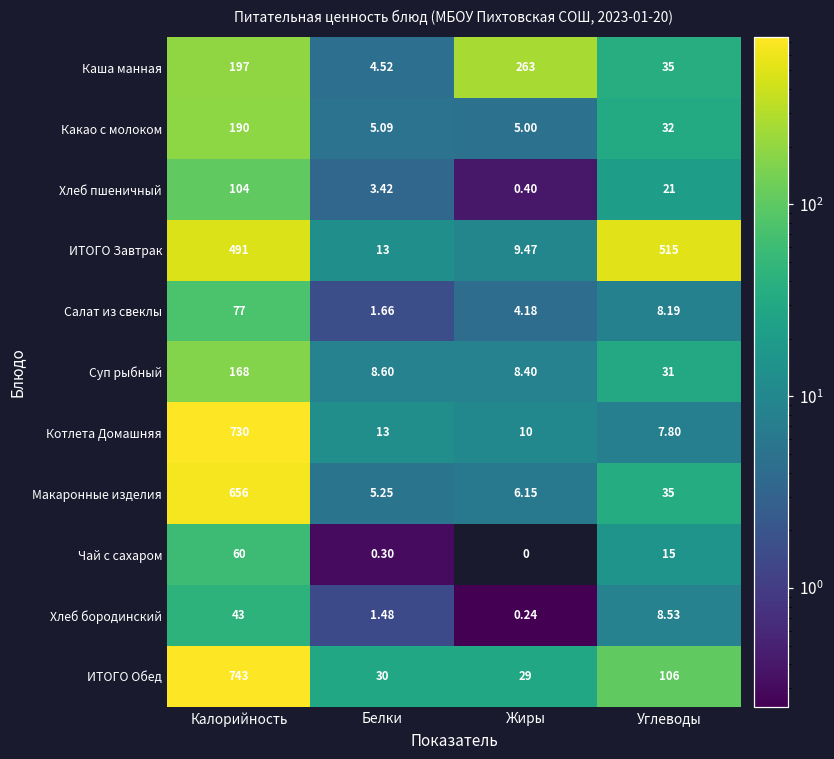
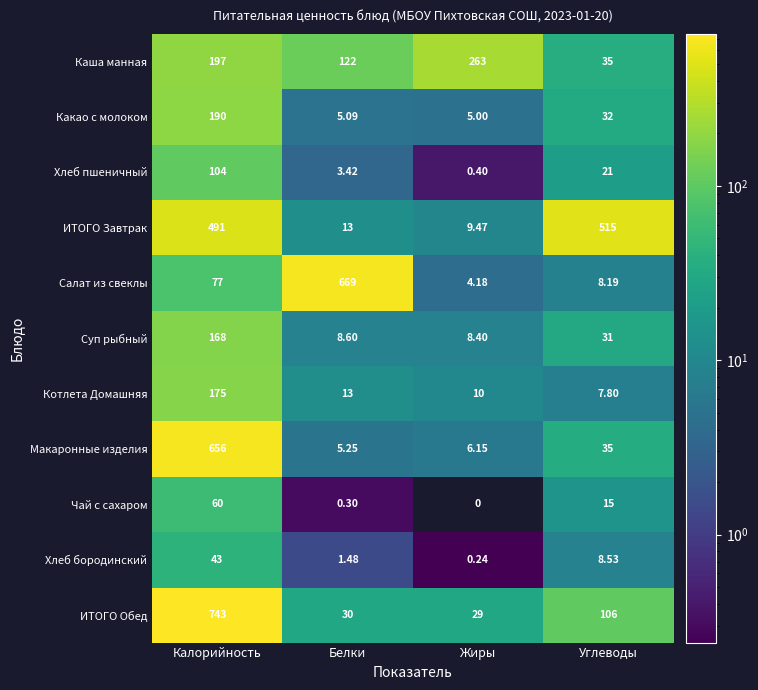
  {
    "Каша манная": {
      "Калорийность": 197,
-     "Белки": 4.52,
+     "Белки": 122,
      "Жиры": 263,
      "Углеводы": 35
    },
    "Какао с молоком": {
      "Калорийность": 190,
      "Белки": 5.09,
      "Жиры": 5.00,
      "Углеводы": 32
    },
    "Хлеб пшеничный": {
      "Калорийность": 104,
      "Белки": 3.42,
      "Жиры": 0.40,
      "Углеводы": 21
    },
    "ИТОГО Завтрак": {
      "Калорийность": 491,
      "Белки": 13,
      "Жиры": 9.47,
      "Углеводы": 515
    },
    "Салат из свеклы": {
      "Калорийность": 77,
-     "Белки": 1.66,
+     "Белки": 669,
      "Жиры": 4.18,
      "Углеводы": 8.19
    },
    "Суп рыбный": {
      "Калорийность": 168,
      "Белки": 8.60,
      "Жиры": 8.40,
      "Углеводы": 31
    },
    "Котлета Домашняя": {
-     "Калорийность": 730,
+     "Калорийность": 175,
      "Белки": 13,
      "Жиры": 10,
      "Углеводы": 7.80
    },
    "Макаронные изделия": {
      "Калорийность": 656,
      "Белки": 5.25,
      "Жиры": 6.15,
      "Углеводы": 35
    },
    "Чай с сахаром": {
      "Калорийность": 60,
      "Белки": 0.30,
      "Жиры": 0,
      "Углеводы": 15
    },
    "Хлеб бородинский": {
      "Калорийность": 43,
      "Белки": 1.48,
      "Жиры": 0.24,
      "Углеводы": 8.53
    },
    "ИТОГО Обед": {
      "Калорийность": 743,
      "Белки": 30,
      "Жиры": 29,
      "Углеводы": 106
    }
  }
